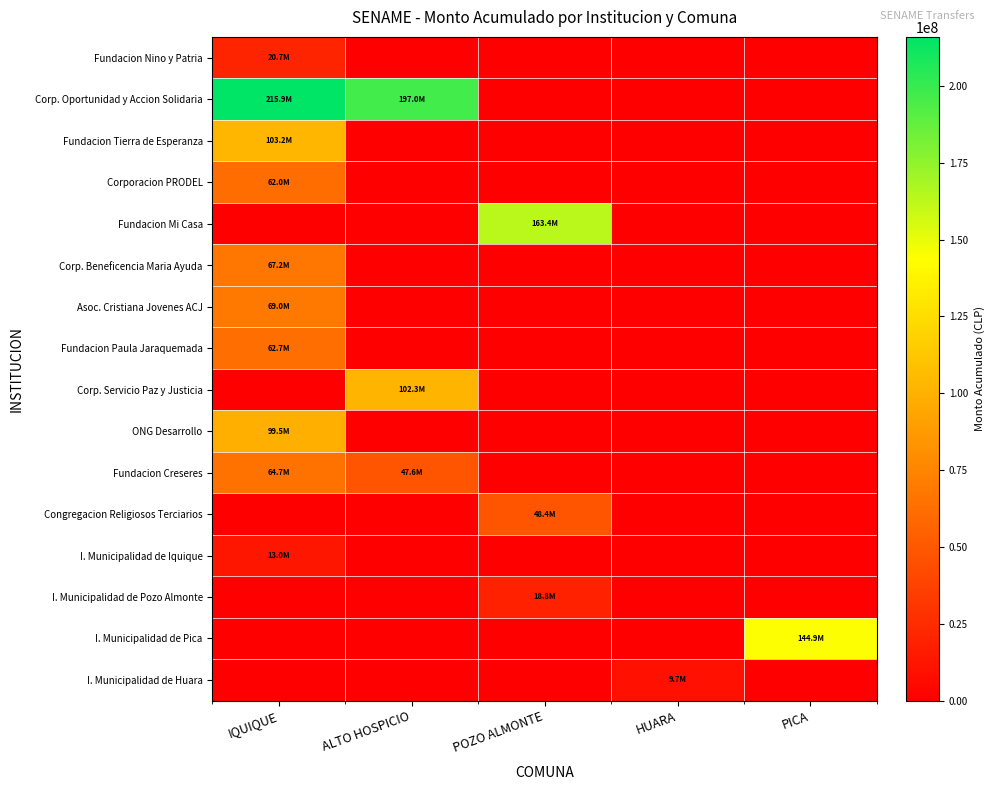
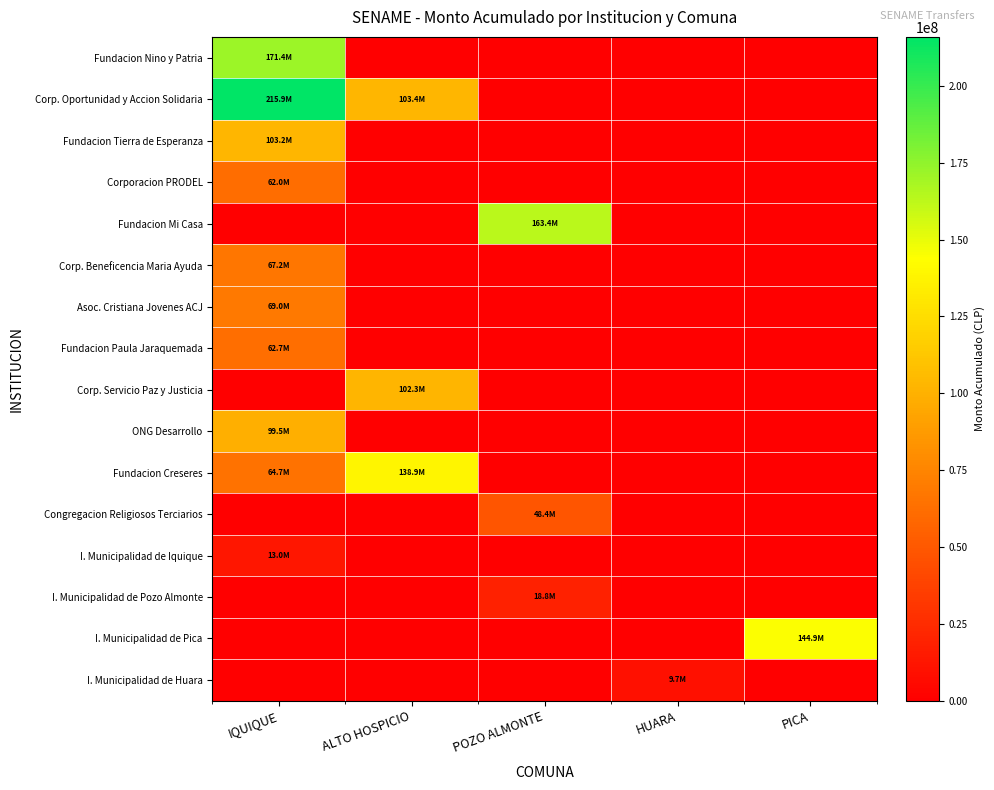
  {
    "Fundacion Nino y Patria": {
-     "IQUIQUE": "20.7M"
+     "IQUIQUE": "171.4M"
    },
    "Corp. Oportunidad y Accion Solidaria": {
      "IQUIQUE": "215.9M",
-     "ALTO HOSPICIO": "197.0M"
+     "ALTO HOSPICIO": "103.4M"
    },
    "Fundacion Tierra de Esperanza": {
      "IQUIQUE": "103.2M"
    },
    "Corporacion PRODEL": {
      "IQUIQUE": "62.0M"
    },
    "Fundacion Mi Casa": {
      "POZO ALMONTE": "163.4M"
    },
    "Corp. Beneficencia Maria Ayuda": {
      "IQUIQUE": "67.2M"
    },
    "Asoc. Cristiana Jovenes ACJ": {
      "IQUIQUE": "69.0M"
    },
    "Fundacion Paula Jaraquemada": {
      "IQUIQUE": "62.7M"
    },
    "Corp. Servicio Paz y Justicia": {
      "ALTO HOSPICIO": "102.3M"
    },
    "ONG Desarrollo": {
      "IQUIQUE": "99.5M"
    },
    "Fundacion Creseres": {
      "IQUIQUE": "64.7M",
-     "ALTO HOSPICIO": "47.6M"
+     "ALTO HOSPICIO": "138.9M"
    },
    "Congregacion Religiosos Terciarios": {
      "POZO ALMONTE": "48.4M"
    },
    "I. Municipalidad de Iquique": {
      "IQUIQUE": "13.0M"
    },
    "I. Municipalidad de Pozo Almonte": {
      "POZO ALMONTE": "18.8M"
    },
    "I. Municipalidad de Pica": {
      "PICA": "144.9M"
    },
    "I. Municipalidad de Huara": {
      "HUARA": "9.7M"
    }
  }
